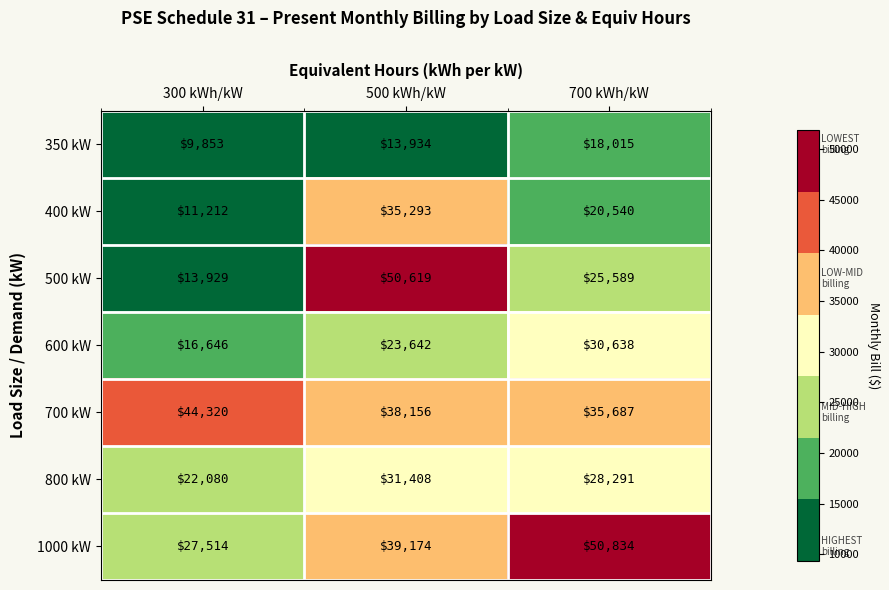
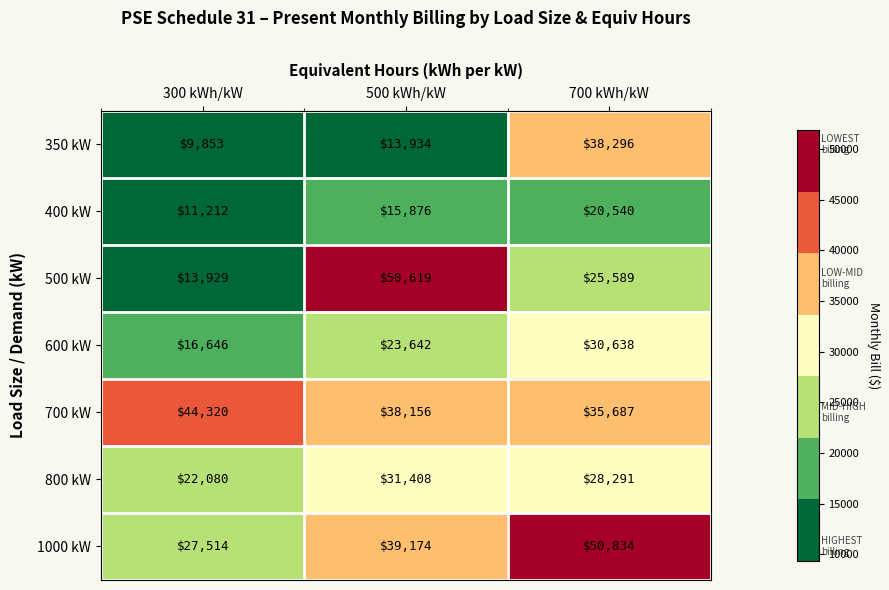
  {
    "350 kW": {
      "300 kWh/kW": "$9,853",
      "500 kWh/kW": "$13,934",
-     "700 kWh/kW": "$18,015"
+     "700 kWh/kW": "$38,296"
    },
    "400 kW": {
      "300 kWh/kW": "$11,212",
-     "500 kWh/kW": "$35,293",
+     "500 kWh/kW": "$15,876",
      "700 kWh/kW": "$20,540"
    },
    "500 kW": {
      "300 kWh/kW": "$13,929",
      "500 kWh/kW": "$50,619",
      "700 kWh/kW": "$25,589"
    },
    "600 kW": {
      "300 kWh/kW": "$16,646",
      "500 kWh/kW": "$23,642",
      "700 kWh/kW": "$30,638"
    },
    "700 kW": {
      "300 kWh/kW": "$44,320",
      "500 kWh/kW": "$38,156",
      "700 kWh/kW": "$35,687"
    },
    "800 kW": {
      "300 kWh/kW": "$22,080",
      "500 kWh/kW": "$31,408",
      "700 kWh/kW": "$28,291"
    },
    "1000 kW": {
      "300 kWh/kW": "$27,514",
      "500 kWh/kW": "$39,174",
      "700 kWh/kW": "$50,834"
    }
  }
